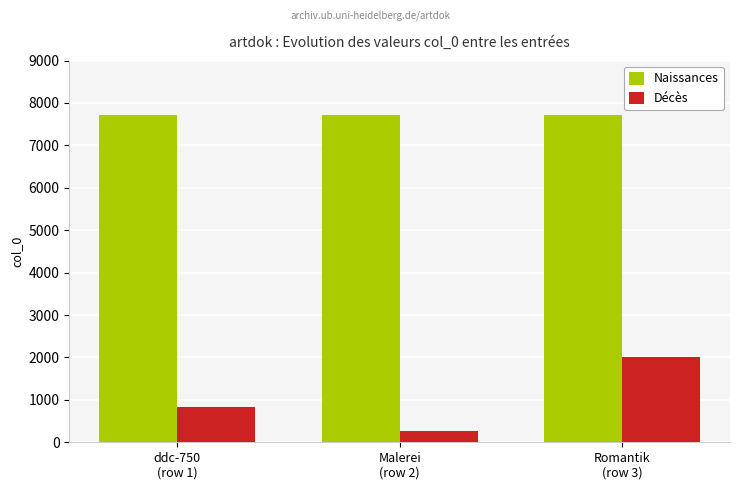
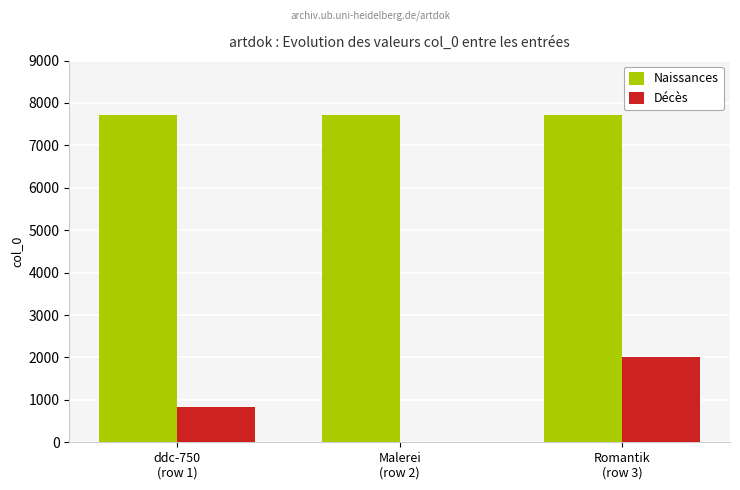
  {
    "Naissances": {
      "ddc-750 (row 1)": 7700,
      "Malerei (row 2)": 7700,
      "Romantik (row 3)": 7700
    },
    "Décès": {
      "ddc-750 (row 1)": 800,
-     "Malerei (row 2)": 300,
+     "Malerei (row 2)": 0,
      "Romantik (row 3)": 2000
    }
  }
